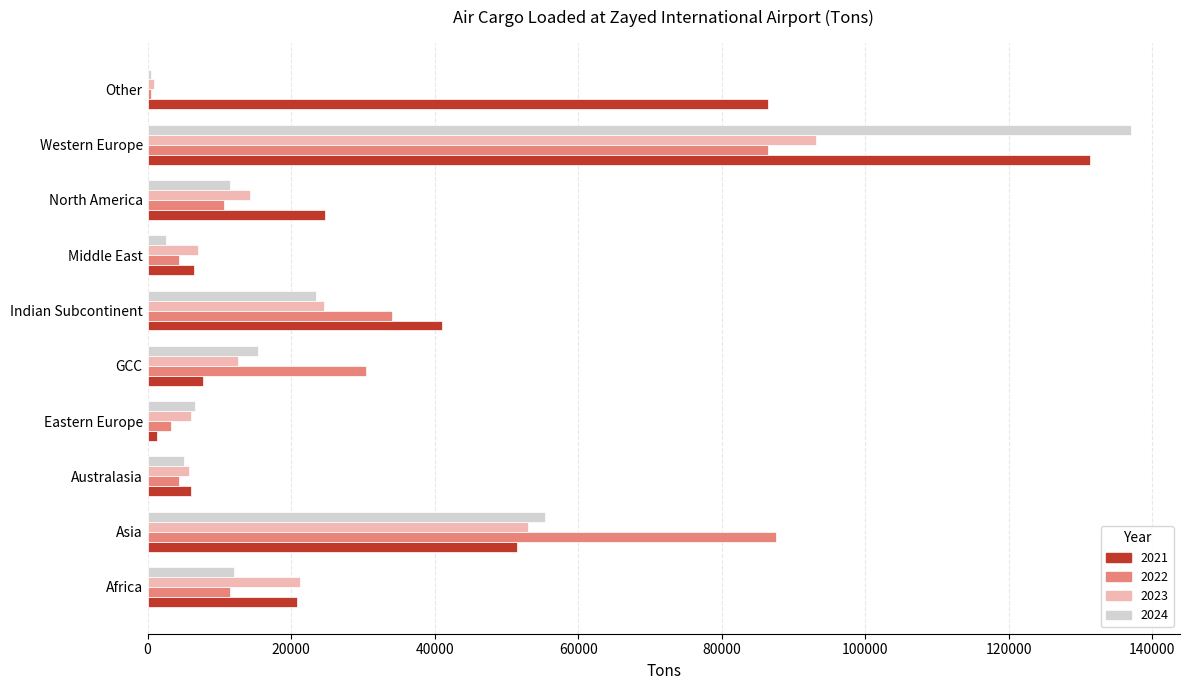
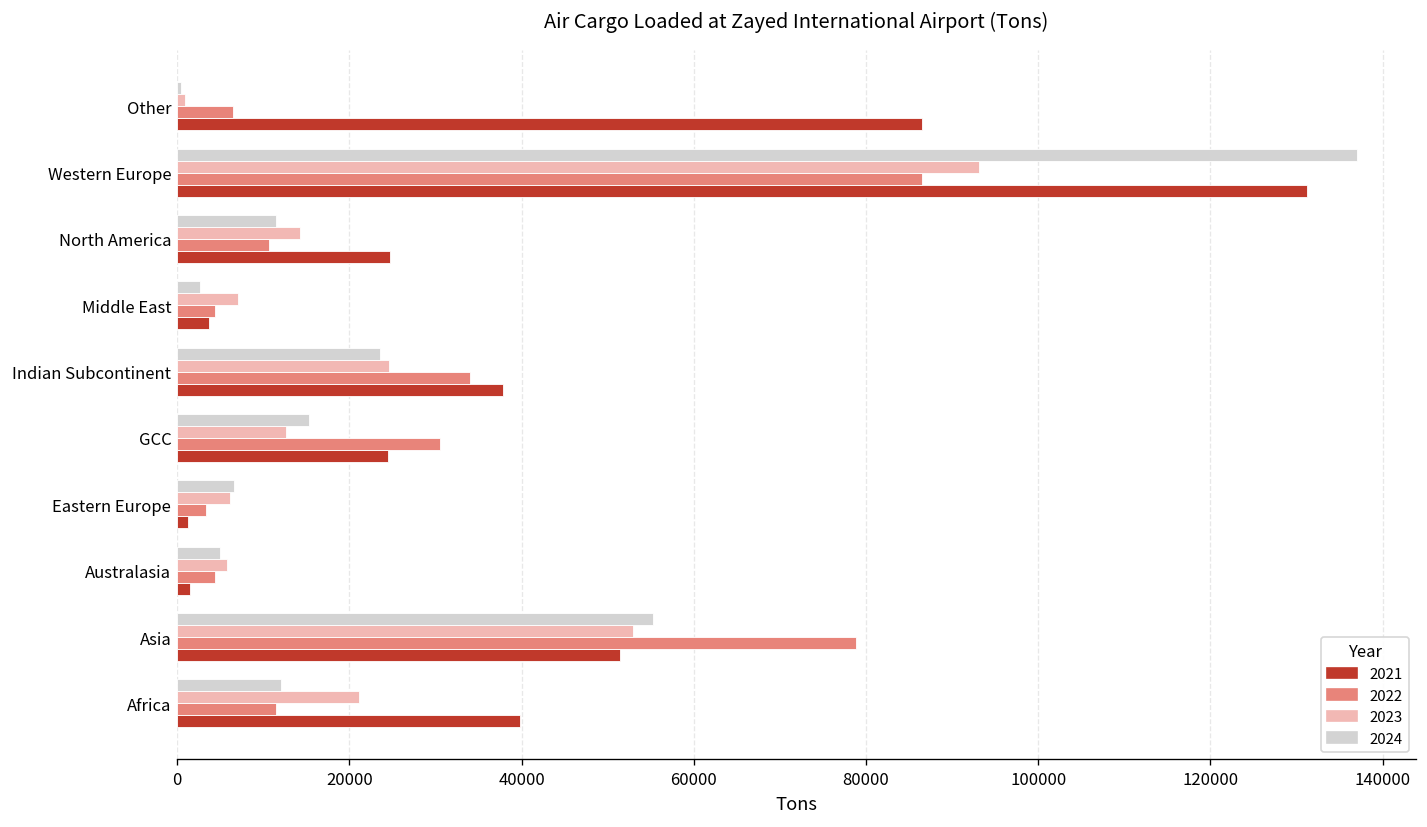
  {
    "2021": {
      "Other": 86000,
      "Western Europe": 131000,
      "North America": 25000,
-     "Middle East": 6000,
-     "Indian Subcontinent": 41000,
-     "GCC": 8000,
+     "Middle East": 4000,
+     "Indian Subcontinent": 38000,
+     "GCC": 24000,
      "Eastern Europe": 1000,
-     "Australasia": 6000,
+     "Australasia": 1000,
      "Asia": 51000,
-     "Africa": 21000
+     "Africa": 40000
    },
    "2022": {
-     "Other": 1000,
+     "Other": 6000,
      "Western Europe": 87000,
      "North America": 11000,
      "Middle East": 4000,
      "Indian Subcontinent": 34000,
      "GCC": 30000,
      "Eastern Europe": 3000,
      "Australasia": 4000,
-     "Asia": 88000,
+     "Asia": 79000,
      "Africa": 11000
    }
  }
